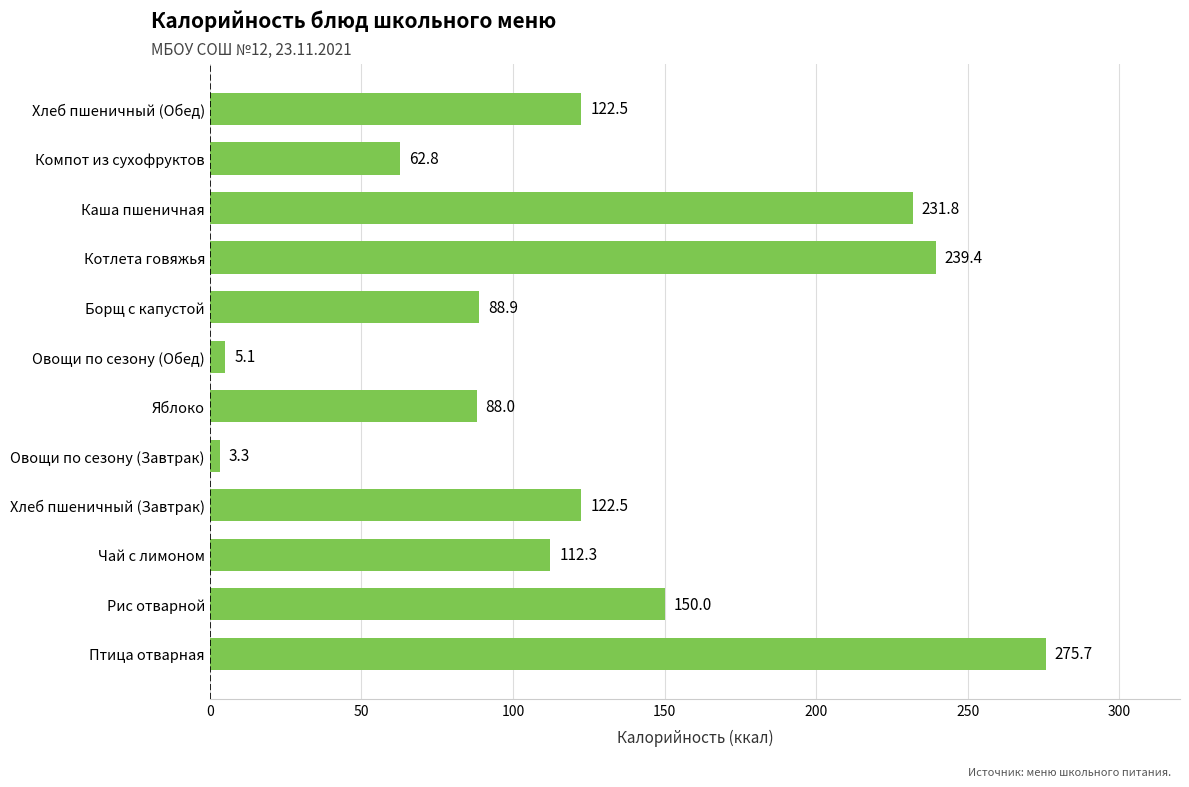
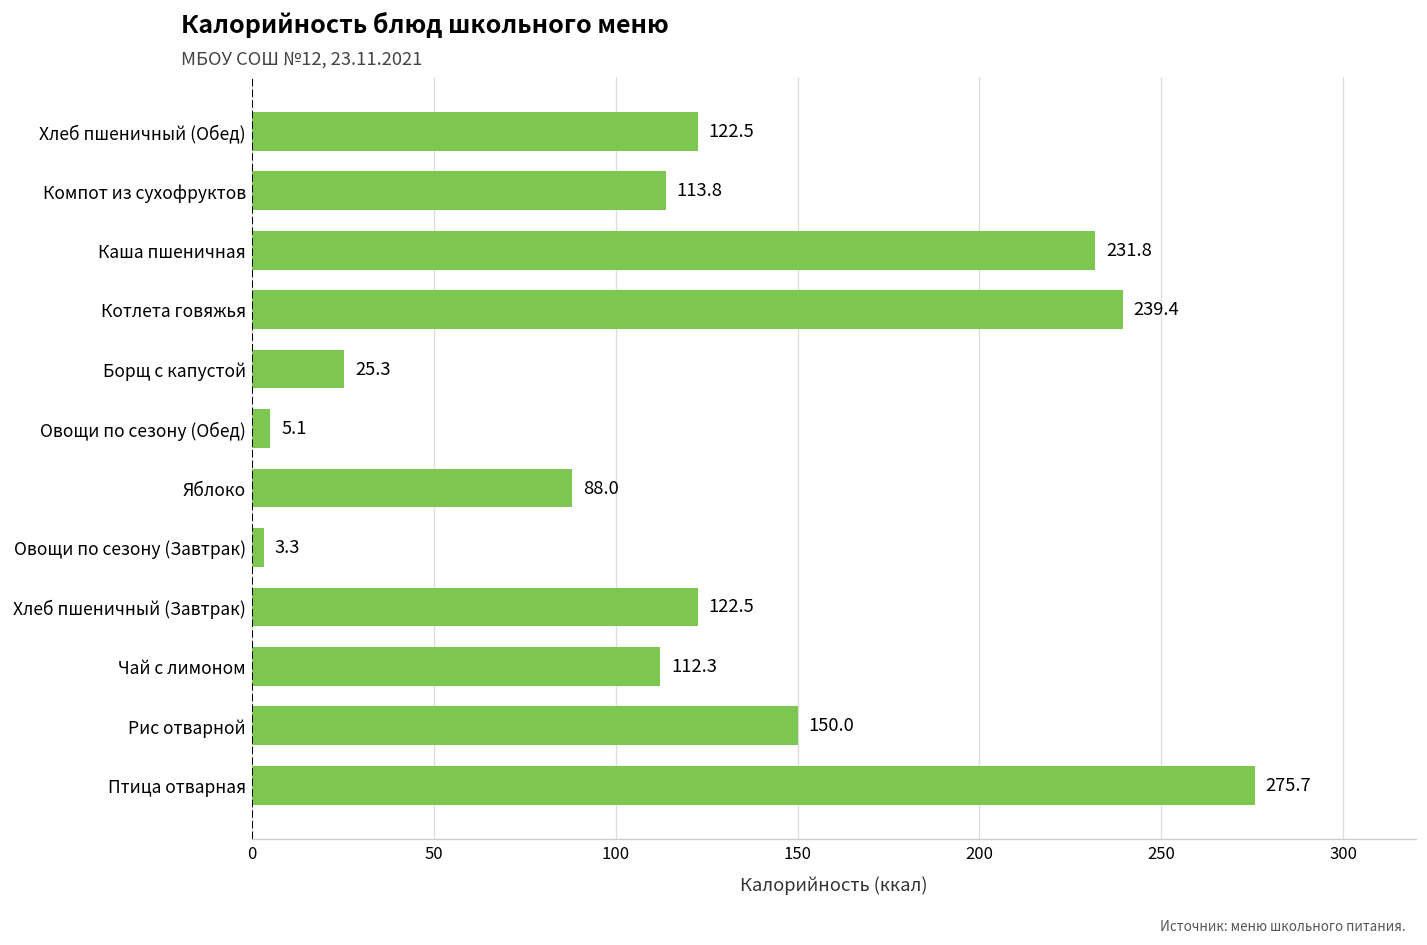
  {
    "Хлеб пшеничный (Обед)": 122.5,
-   "Компот из сухофруктов": 62.8,
+   "Компот из сухофруктов": 113.8,
    "Каша пшеничная": 231.8,
    "Котлета говяжья": 239.4,
-   "Борщ с капустой": 88.9,
+   "Борщ с капустой": 25.3,
    "Овощи по сезону (Обед)": 5.1,
    "Яблоко": 88.0,
    "Овощи по сезону (Завтрак)": 3.3,
    "Хлеб пшеничный (Завтрак)": 122.5,
    "Чай с лимоном": 112.3,
    "Рис отварной": 150.0,
    "Птица отварная": 275.7
  }
